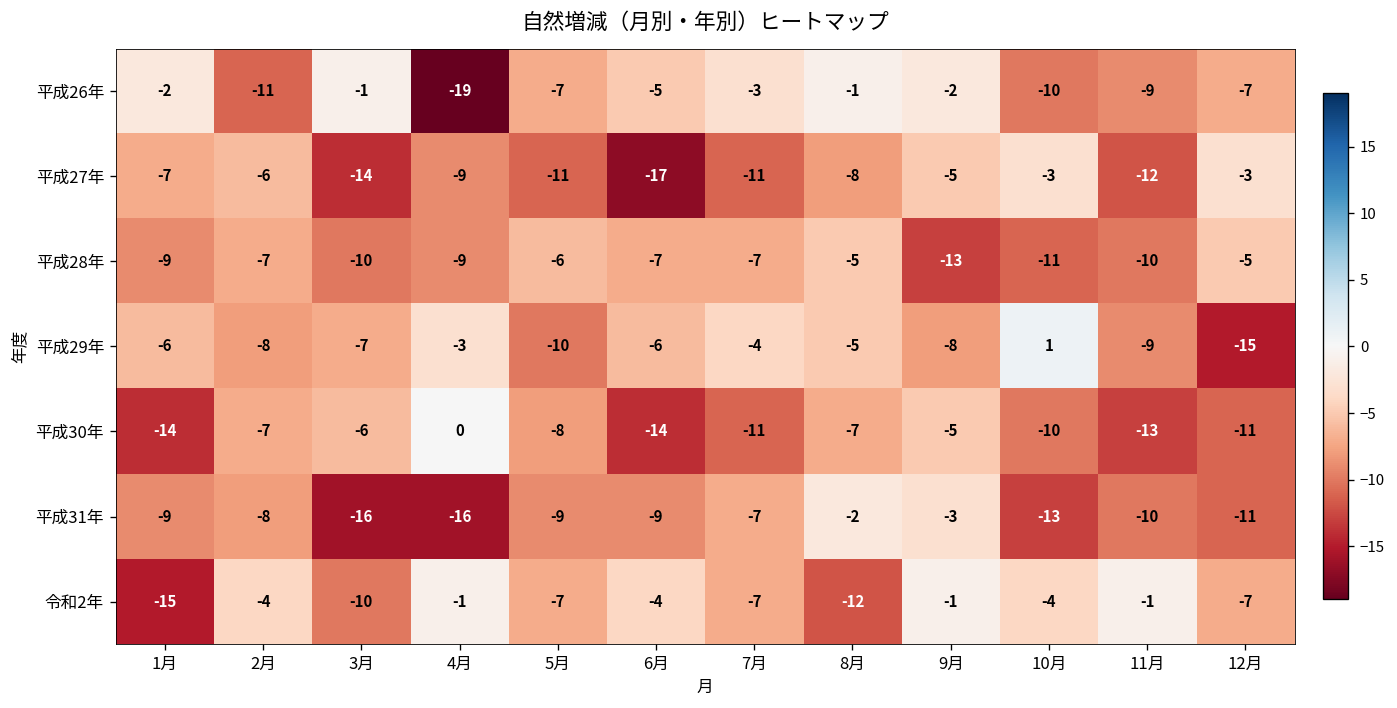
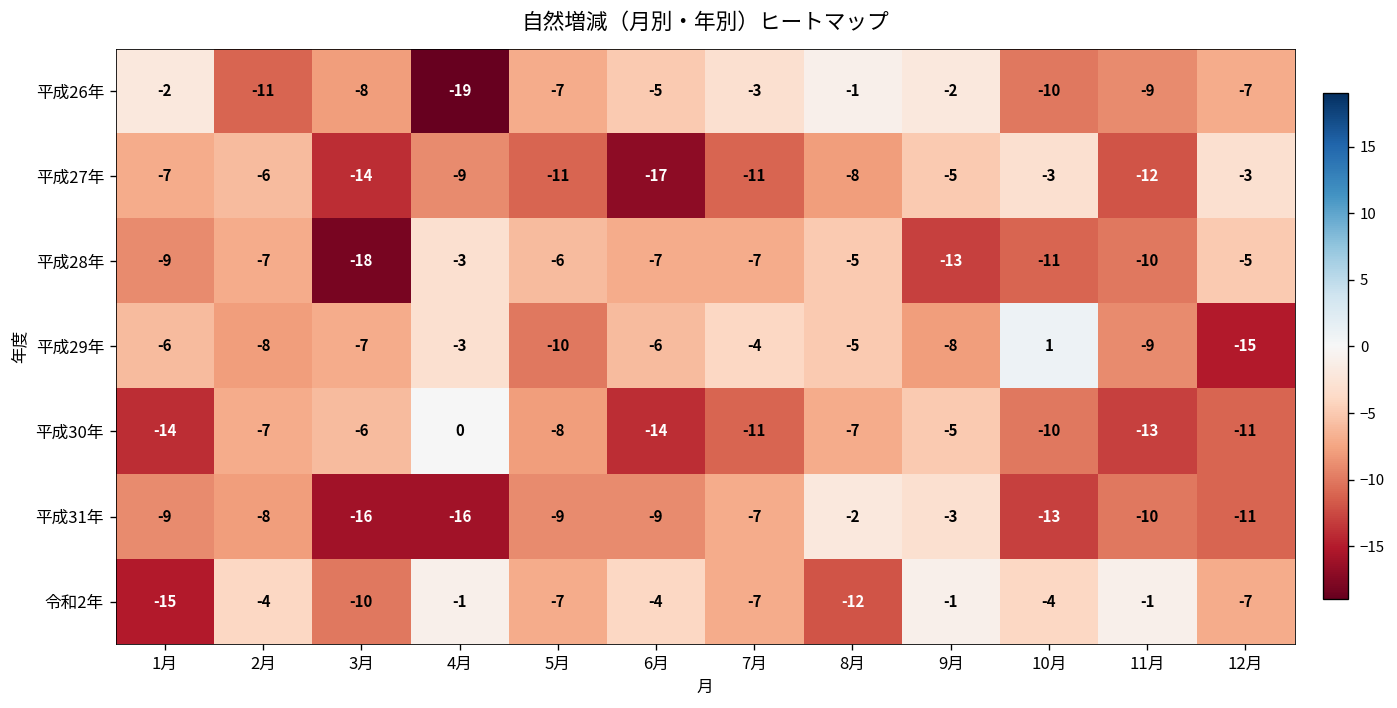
  {
    "平成26年": {
      "1月": -2,
      "2月": -11,
-     "3月": -1,
+     "3月": -8,
      "4月": -19,
      "5月": -7,
      "6月": -5,
      "7月": -3,
      "8月": -1,
      "9月": -2,
      "10月": -10,
      "11月": -9,
      "12月": -7
    },
    "平成27年": {
      "1月": -7,
      "2月": -6,
      "3月": -14,
      "4月": -9,
      "5月": -11,
      "6月": -17,
      "7月": -11,
      "8月": -8,
      "9月": -5,
      "10月": -3,
      "11月": -12,
      "12月": -3
    },
    "平成28年": {
      "1月": -9,
      "2月": -7,
-     "3月": -10,
-     "4月": -9,
+     "3月": -18,
+     "4月": -3,
      "5月": -6,
      "6月": -7,
      "7月": -7,
      "8月": -5,
      "9月": -13,
      "10月": -11,
      "11月": -10,
      "12月": -5
    },
    "平成29年": {
      "1月": -6,
      "2月": -8,
      "3月": -7,
      "4月": -3,
      "5月": -10,
      "6月": -6,
      "7月": -4,
      "8月": -5,
      "9月": -8,
      "10月": 1,
      "11月": -9,
      "12月": -15
    },
    "平成30年": {
      "1月": -14,
      "2月": -7,
      "3月": -6,
      "4月": 0,
      "5月": -8,
      "6月": -14,
      "7月": -11,
      "8月": -7,
      "9月": -5,
      "10月": -10,
      "11月": -13,
      "12月": -11
    },
    "平成31年": {
      "1月": -9,
      "2月": -8,
      "3月": -16,
      "4月": -16,
      "5月": -9,
      "6月": -9,
      "7月": -7,
      "8月": -2,
      "9月": -3,
      "10月": -13,
      "11月": -10,
      "12月": -11
    },
    "令和2年": {
      "1月": -15,
      "2月": -4,
      "3月": -10,
      "4月": -1,
      "5月": -7,
      "6月": -4,
      "7月": -7,
      "8月": -12,
      "9月": -1,
      "10月": -4,
      "11月": -1,
      "12月": -7
    }
  }
